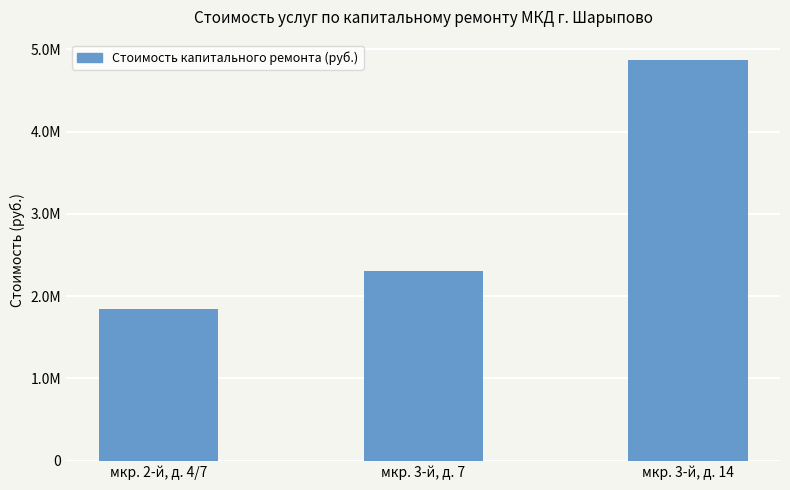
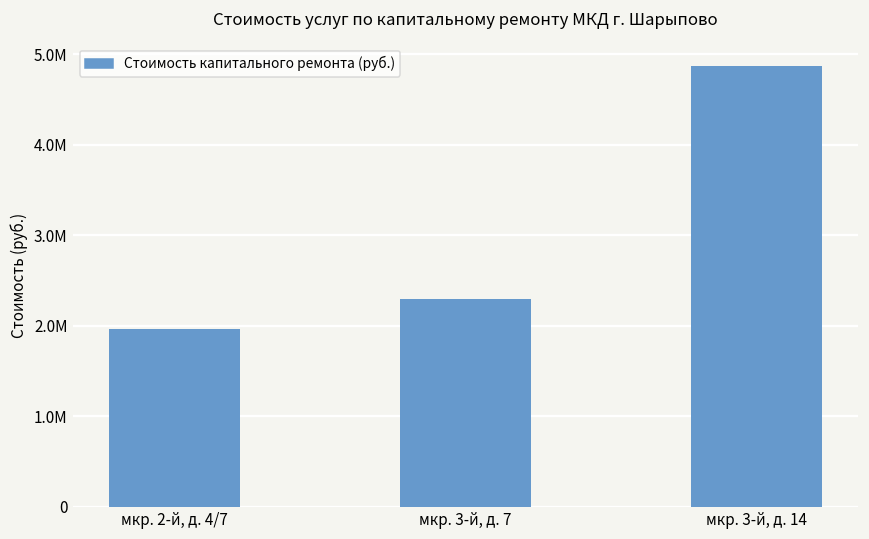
  {
-   "мкр. 2-й, д. 4/7": 1800000,
+   "мкр. 2-й, д. 4/7": 2000000,
    "мкр. 3-й, д. 7": 2300000,
    "мкр. 3-й, д. 14": 4900000
  }
